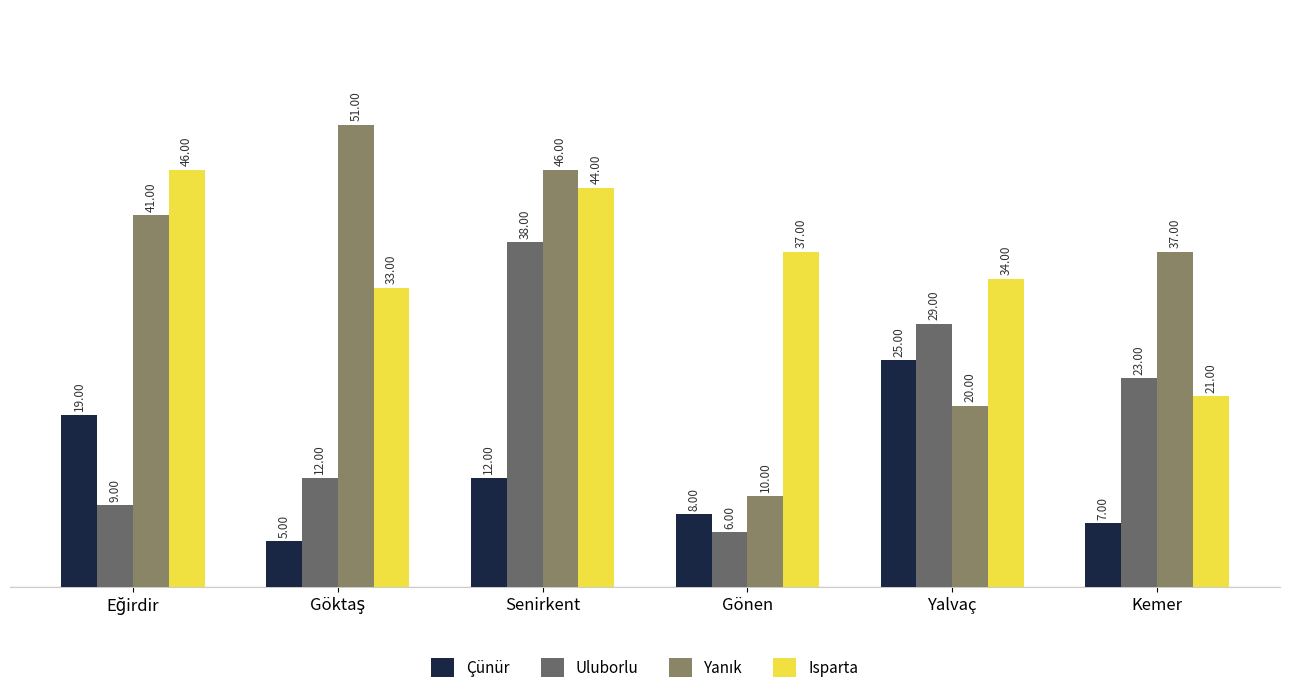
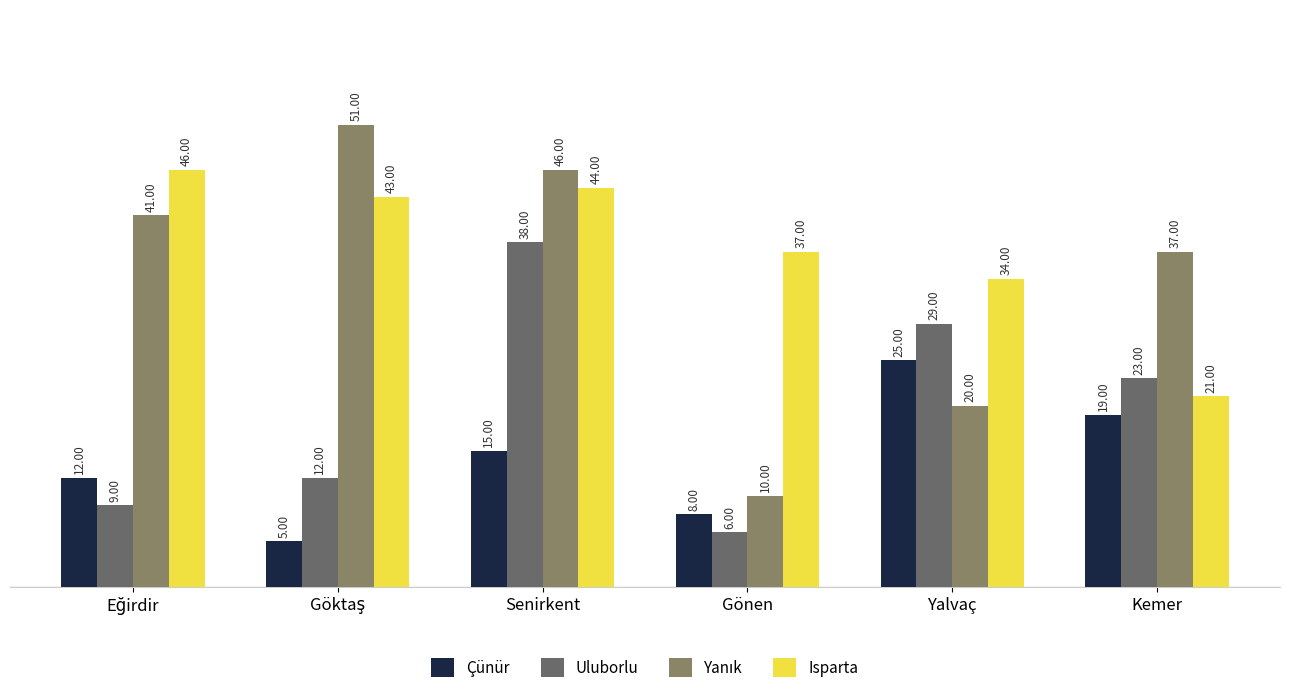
  {
    "Çünür": {
-     "Eğirdir": 19.00,
+     "Eğirdir": 12.00,
      "Göktaş": 5.00,
-     "Senirkent": 12.00,
+     "Senirkent": 15.00,
      "Gönen": 8.00,
      "Yalvaç": 25.00,
-     "Kemer": 7.00
+     "Kemer": 19.00
    },
    "Isparta": {
      "Eğirdir": 46.00,
-     "Göktaş": 33.00,
+     "Göktaş": 43.00,
      "Senirkent": 44.00,
      "Gönen": 37.00,
      "Yalvaç": 34.00,
      "Kemer": 21.00
    }
  }
